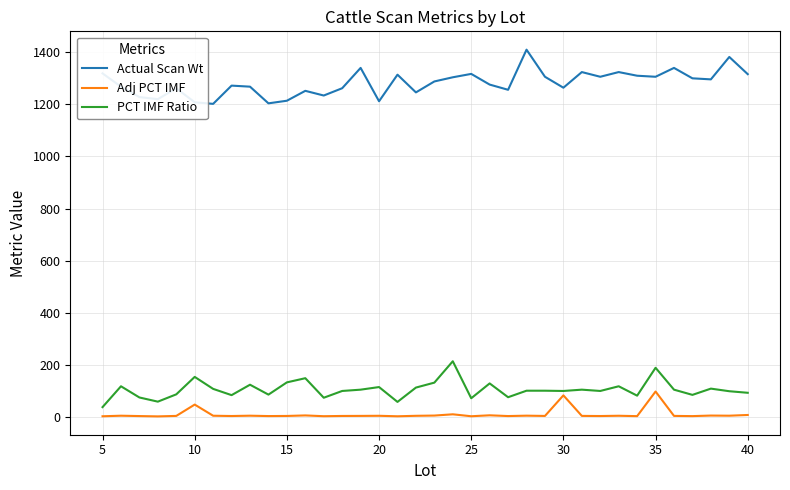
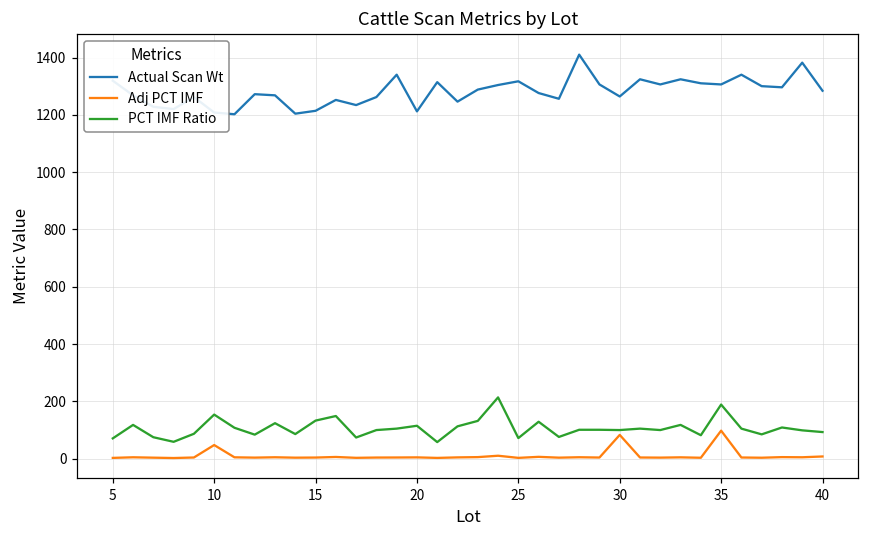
  {
    "Actual Scan Wt": {
      "15": 1210,
      "20": 1210,
      "25": 1320,
      "30": 1260,
      "35": 1310,
-     "40": 1320
+     "40": 1280
    },
    "Adj PCT IMF": {
      "5": 0,
      "10": 50,
      "15": 0,
      "20": 0,
      "25": 0,
      "30": 80,
      "35": 100,
      "40": 10
    },
    "PCT IMF Ratio": {
-     "5": 40,
+     "5": 70,
      "10": 150,
      "15": 130,
      "20": 120,
      "25": 70,
      "30": 100,
      "35": 190,
      "40": 90
    }
  }
